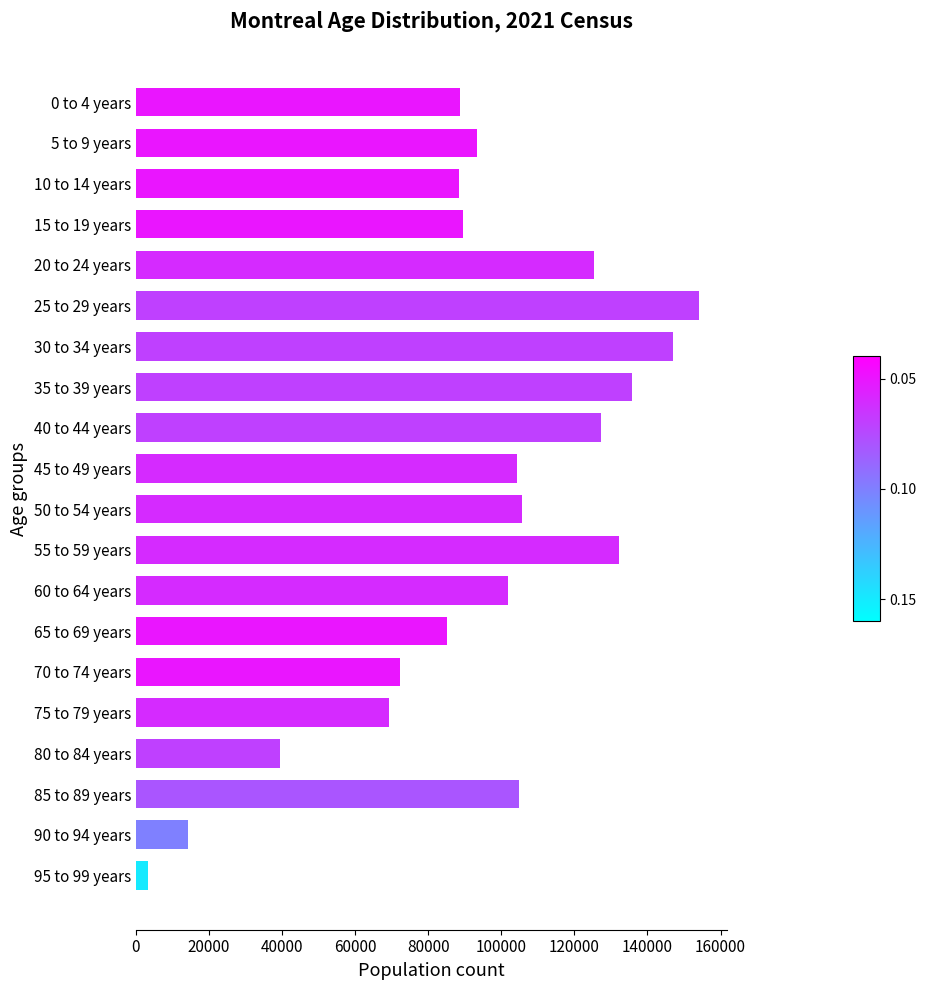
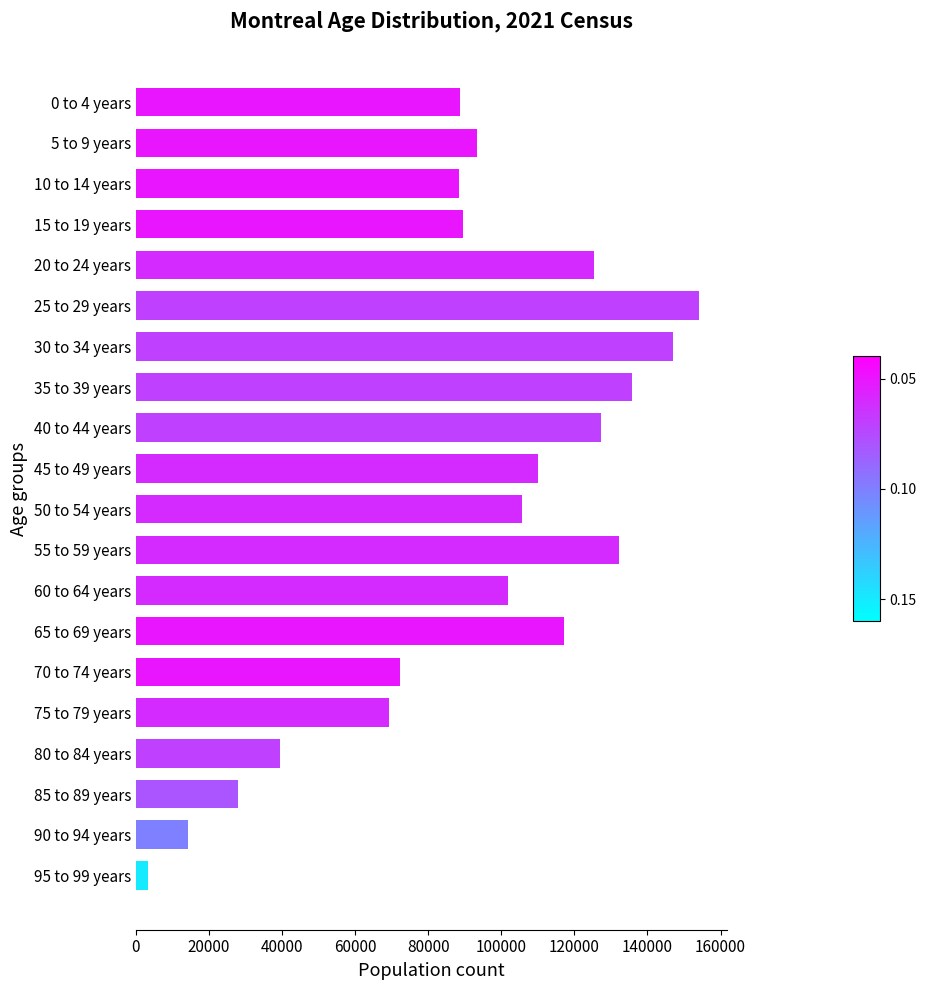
  {
    "0 to 4 years": 89000,
    "5 to 9 years": 93000,
    "10 to 14 years": 88000,
    "15 to 19 years": 90000,
    "20 to 24 years": 125000,
    "25 to 29 years": 154000,
    "30 to 34 years": 147000,
    "35 to 39 years": 136000,
    "40 to 44 years": 127000,
-   "45 to 49 years": 104000,
+   "45 to 49 years": 110000,
    "50 to 54 years": 106000,
    "55 to 59 years": 132000,
    "60 to 64 years": 102000,
-   "65 to 69 years": 85000,
+   "65 to 69 years": 117000,
    "70 to 74 years": 72000,
    "75 to 79 years": 69000,
    "80 to 84 years": 39000,
-   "85 to 89 years": 105000,
+   "85 to 89 years": 28000,
    "90 to 94 years": 14000,
    "95 to 99 years": 3000
  }
